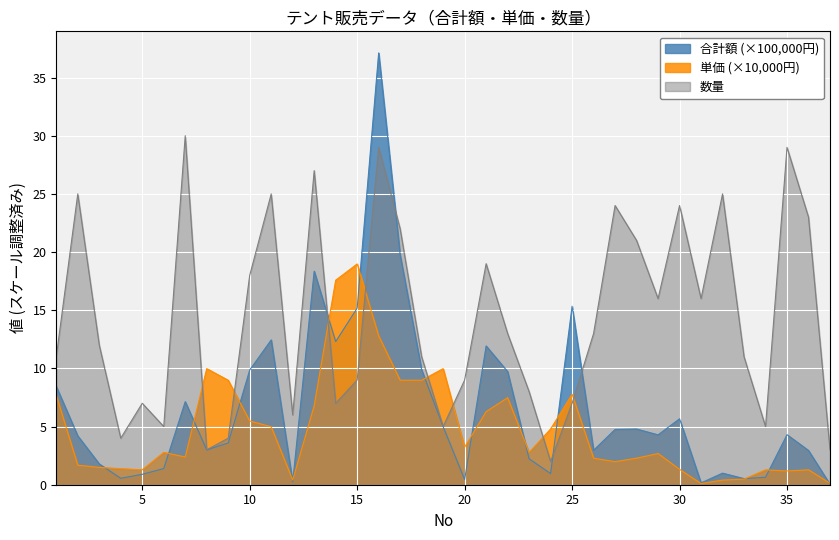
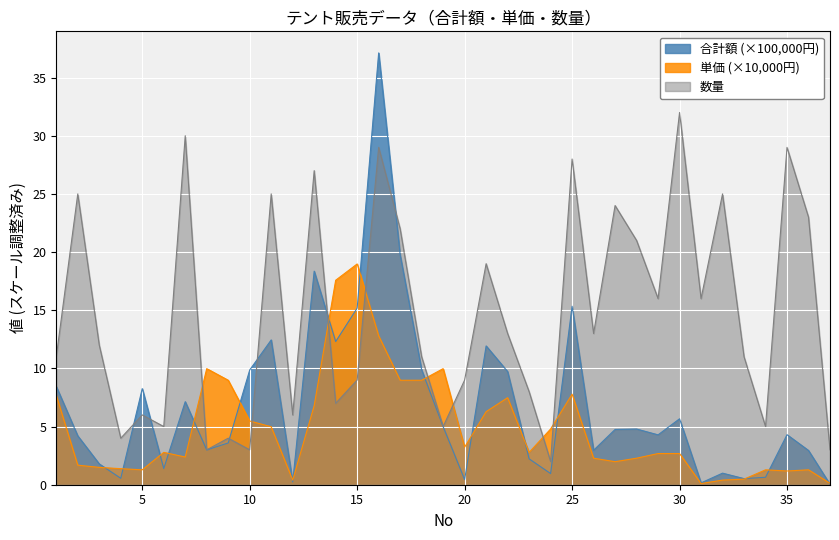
  {
    "合計額 (×100,000円)": {
-     "5": 0.9,
+     "5": 8.3,
      "10": 9.9,
      "15": 15.2,
      "20": 0.4,
      "25": 15.3,
      "30": 5.7,
      "35": 4.3
    },
    "単価 (×10,000円)": {
      "5": 1.3,
      "10": 5.5,
      "15": 19.0,
      "20": 3.2,
      "25": 7.8,
-     "30": 1.3,
+     "30": 2.7,
      "35": 1.2
    },
    "数量": {
-     "5": 7,
-     "10": 18,
+     "5": 6,
+     "10": 3,
      "15": 9,
      "20": 9,
-     "25": 7,
-     "30": 24,
+     "25": 28,
+     "30": 32,
      "35": 29
    }
  }
